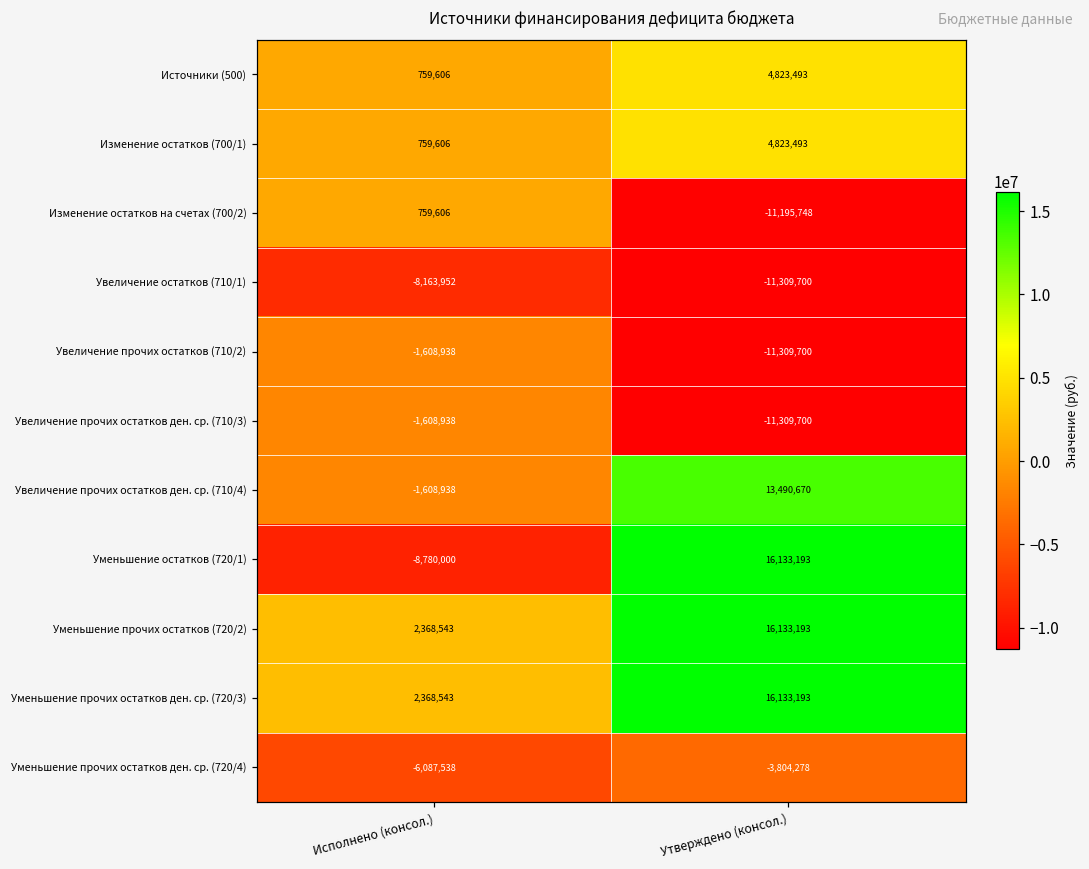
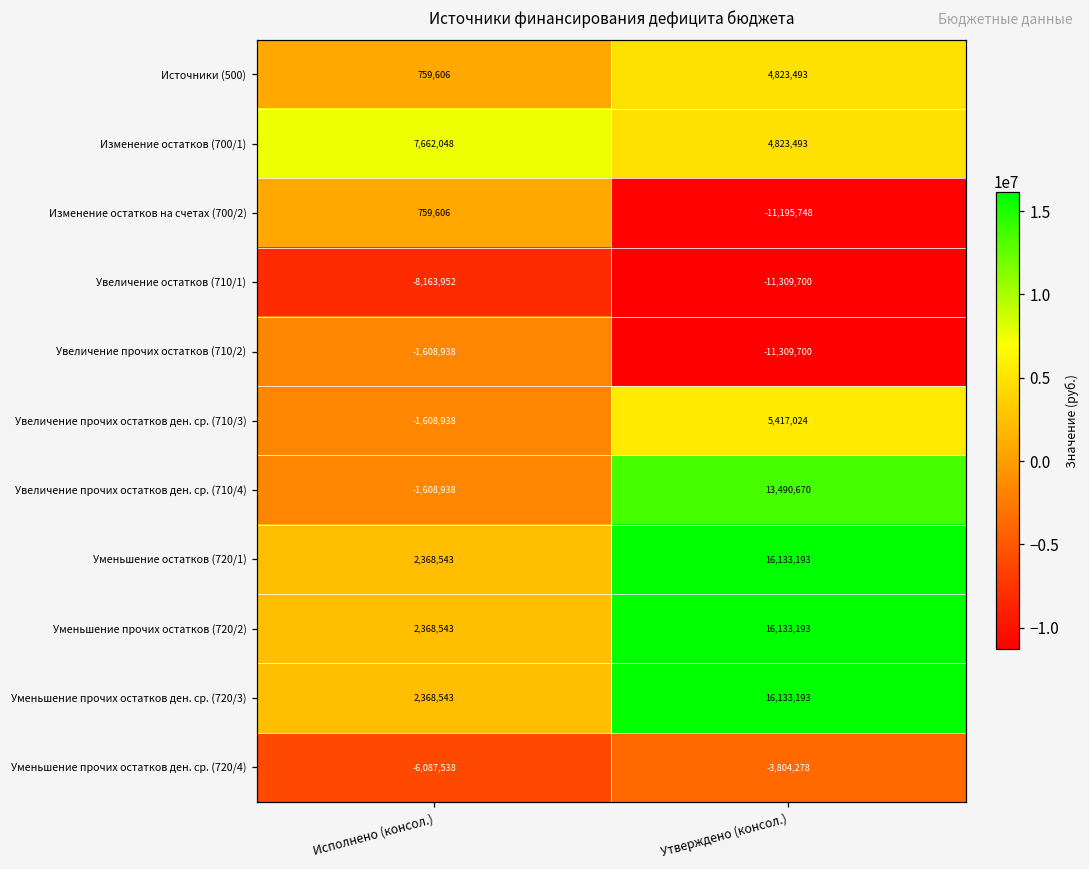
  {
    "Источники (500)": {
      "Исполнено (консол.)": "759,606",
      "Утверждено (консол.)": "4,823,493"
    },
    "Изменение остатков (700/1)": {
-     "Исполнено (консол.)": "759,606",
+     "Исполнено (консол.)": "7,662,048",
      "Утверждено (консол.)": "4,823,493"
    },
    "Изменение остатков на счетах (700/2)": {
      "Исполнено (консол.)": "759,606",
      "Утверждено (консол.)": "-11,195,748"
    },
    "Увеличение остатков (710/1)": {
      "Исполнено (консол.)": "-8,163,952",
      "Утверждено (консол.)": "-11,309,700"
    },
    "Увеличение прочих остатков (710/2)": {
      "Исполнено (консол.)": "-1,608,938",
      "Утверждено (консол.)": "-11,309,700"
    },
    "Увеличение прочих остатков ден. ср. (710/3)": {
      "Исполнено (консол.)": "-1,608,938",
-     "Утверждено (консол.)": "-11,309,700"
+     "Утверждено (консол.)": "5,417,024"
    },
    "Увеличение прочих остатков ден. ср. (710/4)": {
      "Исполнено (консол.)": "-1,608,938",
      "Утверждено (консол.)": "13,490,670"
    },
    "Уменьшение остатков (720/1)": {
-     "Исполнено (консол.)": "-8,780,000",
+     "Исполнено (консол.)": "2,368,543",
      "Утверждено (консол.)": "16,133,193"
    },
    "Уменьшение прочих остатков (720/2)": {
      "Исполнено (консол.)": "2,368,543",
      "Утверждено (консол.)": "16,133,193"
    },
    "Уменьшение прочих остатков ден. ср. (720/3)": {
      "Исполнено (консол.)": "2,368,543",
      "Утверждено (консол.)": "16,133,193"
    },
    "Уменьшение прочих остатков ден. ср. (720/4)": {
      "Исполнено (консол.)": "-6,087,538",
      "Утверждено (консол.)": "-3,804,278"
    }
  }
